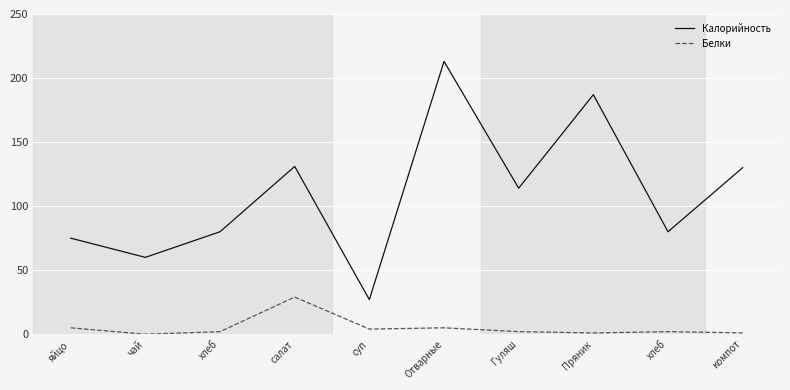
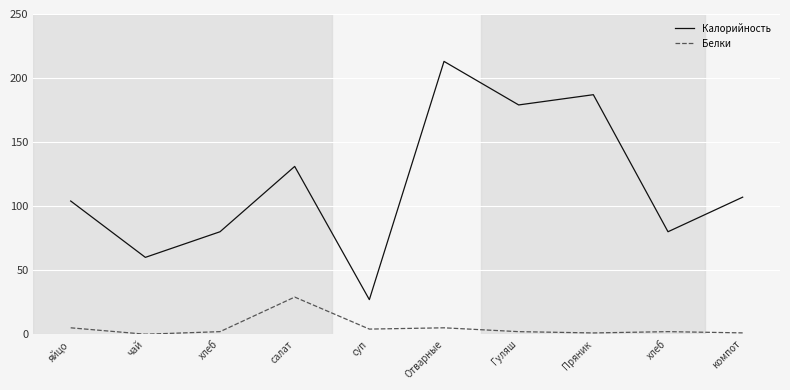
  {
    "Калорийность": {
-     "яйцо": 75,
+     "яйцо": 104,
      "чай": 60,
      "салат": 131,
      "суп": 27,
      "Отварные": 213,
-     "Гуляш": 114,
+     "Гуляш": 179,
      "Пряник": 187,
-     "компот": 130
+     "компот": 107
    },
    "Белки": {
      "яйцо": 5,
      "чай": 0,
      "салат": 29,
      "суп": 4,
      "Отварные": 5,
      "Гуляш": 2,
      "Пряник": 1,
      "компот": 1
    }
  }
